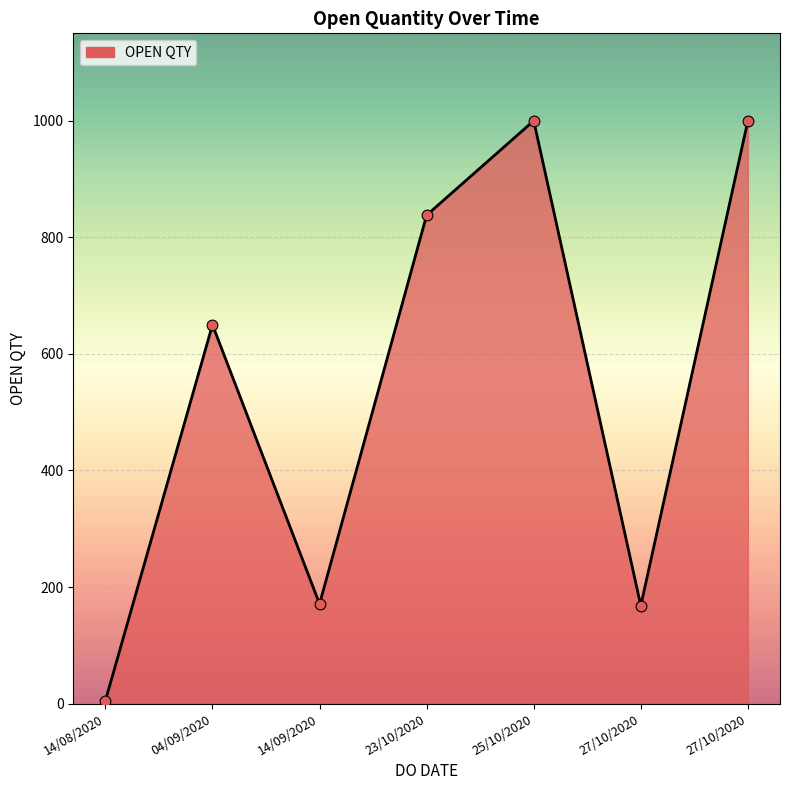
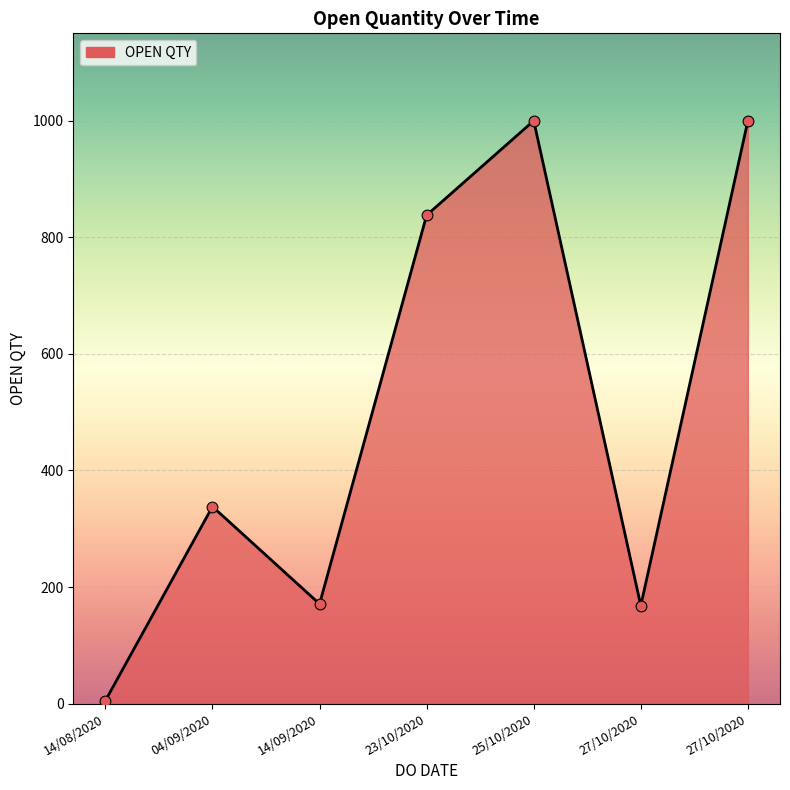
  {
    "14/08/2020": 10,
-   "04/09/2020": 650,
+   "04/09/2020": 340,
    "14/09/2020": 170,
    "23/10/2020": 840,
    "25/10/2020": 1000
  }
